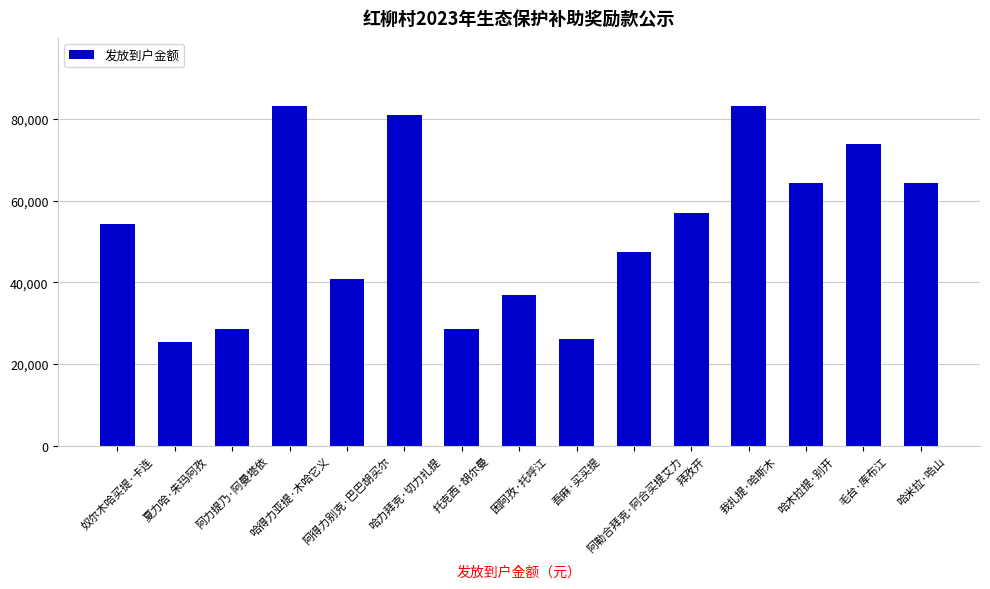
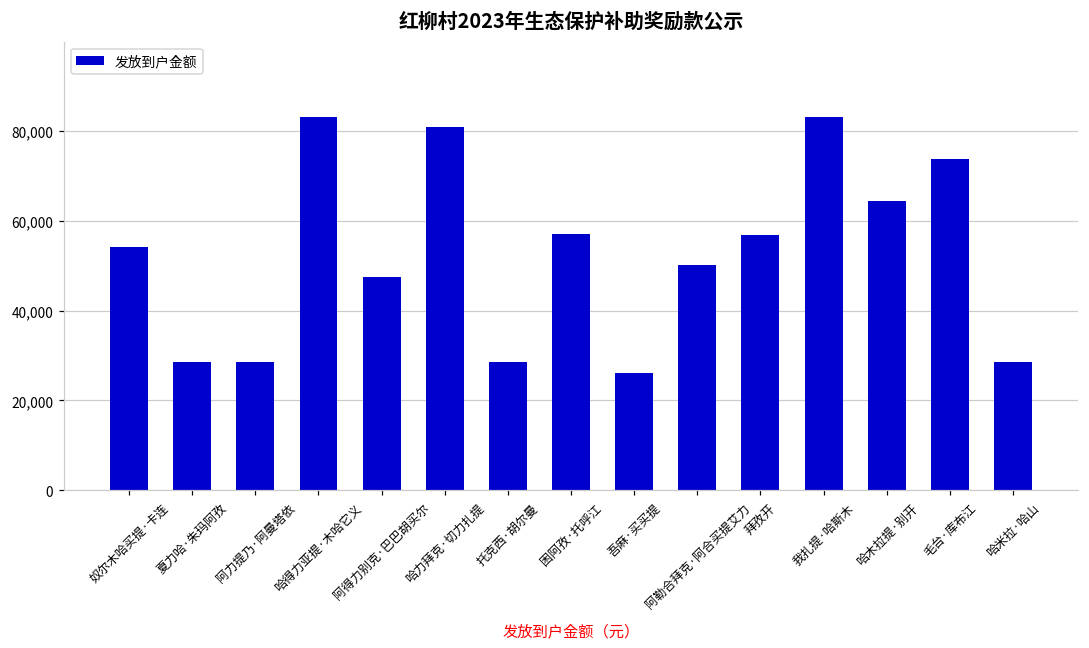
  {
    "奴尔木哈买提·卡连": "54,000",
-   "夏力哈·朱玛阿孜": "25,000",
+   "夏力哈·朱玛阿孜": "29,000",
    "阿力提乃·阿曼塔依": "29,000",
    "哈得力亚提·木哈它义": "83,000",
-   "阿得力别克·巴巴胡买尔": "41,000",
+   "阿得力别克·巴巴胡买尔": "48,000",
    "哈力拜克·切力扎提": "81,000",
    "托克西·胡尔曼": "29,000",
-   "困阿孜·托呼江": "37,000",
+   "困阿孜·托呼江": "57,000",
    "吾麻·买买提": "26,000",
-   "阿勒合拜克·阿合买提艾力": "48,000",
+   "阿勒合拜克·阿合买提艾力": "50,000",
    "拜孜开": "57,000",
    "我扎提·哈斯木": "83,000",
    "哈木拉提·别开": "64,000",
    "毛台·库布江": "74,000",
-   "哈米拉·哈山": "64,000"
+   "哈米拉·哈山": "29,000"
  }
